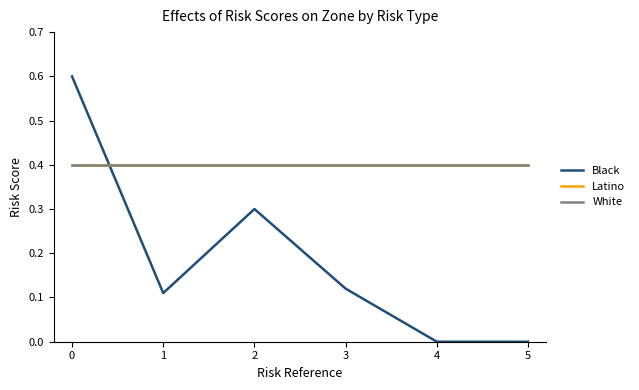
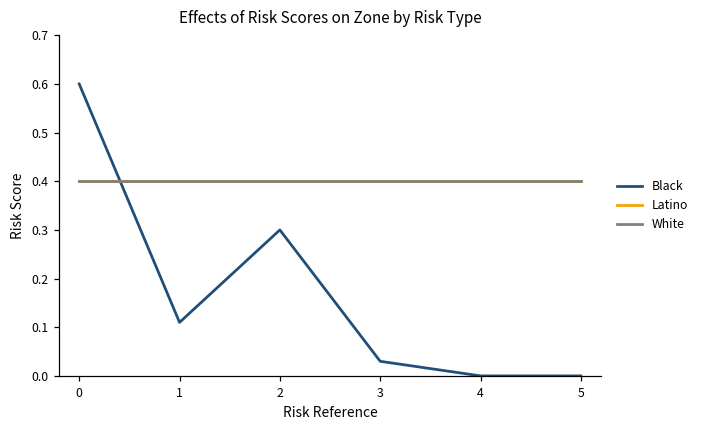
  {
    "Black": {
      "0": 0.60,
      "1": 0.11,
      "2": 0.30,
-     "3": 0.12,
+     "3": 0.03,
      "4": 0.00,
      "5": 0.00
    },
    "White": {
      "0": 0.40,
      "1": 0.40,
      "2": 0.40,
      "3": 0.40,
      "4": 0.40,
      "5": 0.40
    }
  }
